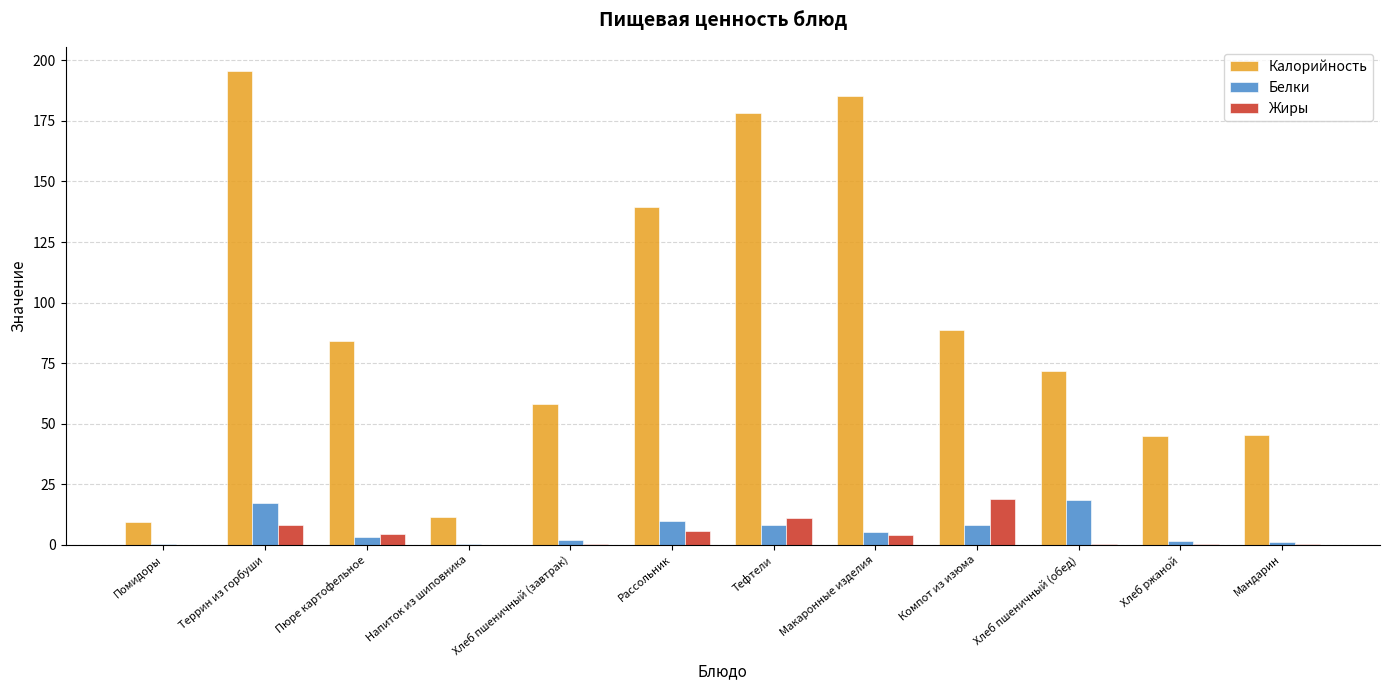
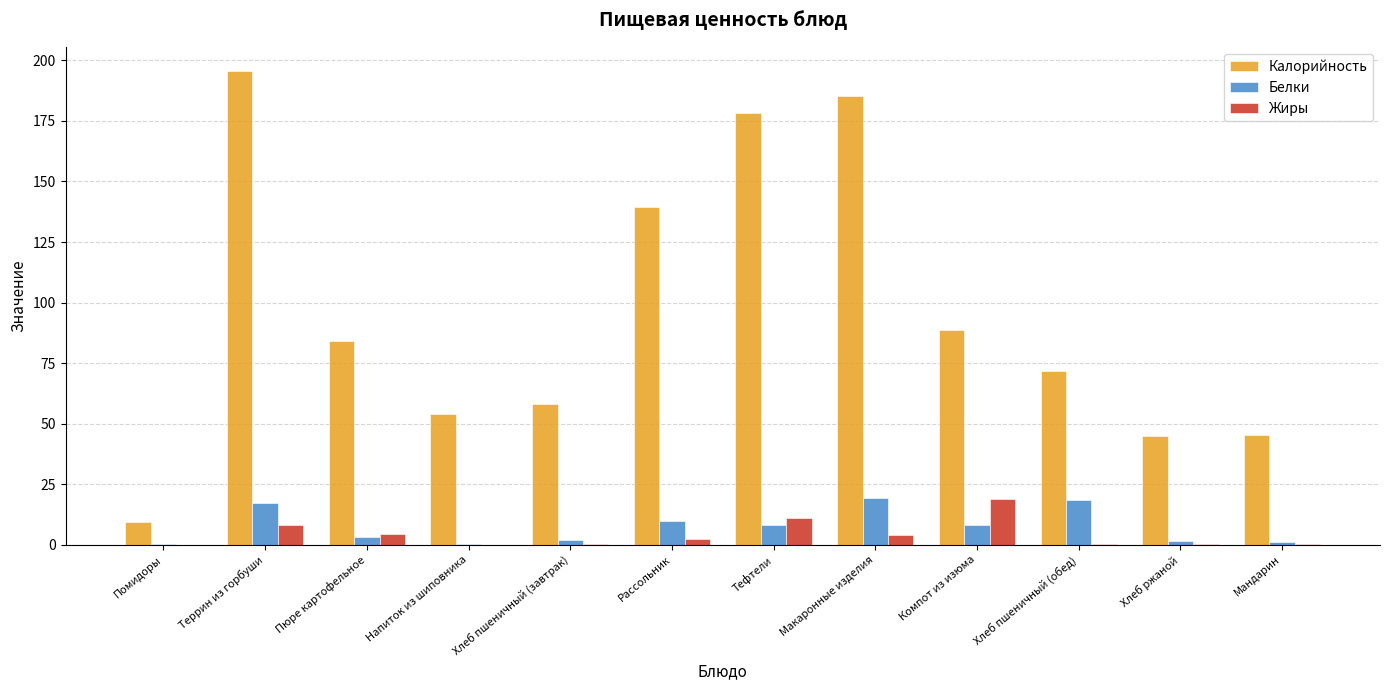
  {
    "Калорийность": {
      "Помидоры": 10,
      "Террин из горбуши": 196,
      "Пюре картофельное": 84,
-     "Напиток из шиповника": 11,
+     "Напиток из шиповника": 54,
      "Хлеб пшеничный (завтрак)": 58,
      "Рассольник": 139,
      "Тефтели": 178,
      "Макаронные изделия": 185,
      "Компот из изюма": 89,
      "Хлеб пшеничный (обед)": 72,
      "Хлеб ржаной": 45,
      "Мандарин": 46
    },
    "Белки": {
      "Террин из горбуши": 17,
      "Пюре картофельное": 3,
      "Хлеб пшеничный (завтрак)": 2,
      "Рассольник": 10,
      "Тефтели": 8,
-     "Макаронные изделия": 5,
+     "Макаронные изделия": 19,
      "Компот из изюма": 8,
      "Хлеб пшеничный (обед)": 18,
      "Хлеб ржаной": 2,
      "Мандарин": 1
    },
    "Жиры": {
      "Террин из горбуши": 8,
      "Пюре картофельное": 4,
-     "Рассольник": 6,
+     "Рассольник": 2,
      "Тефтели": 11,
      "Макаронные изделия": 4,
      "Компот из изюма": 19
    }
  }
